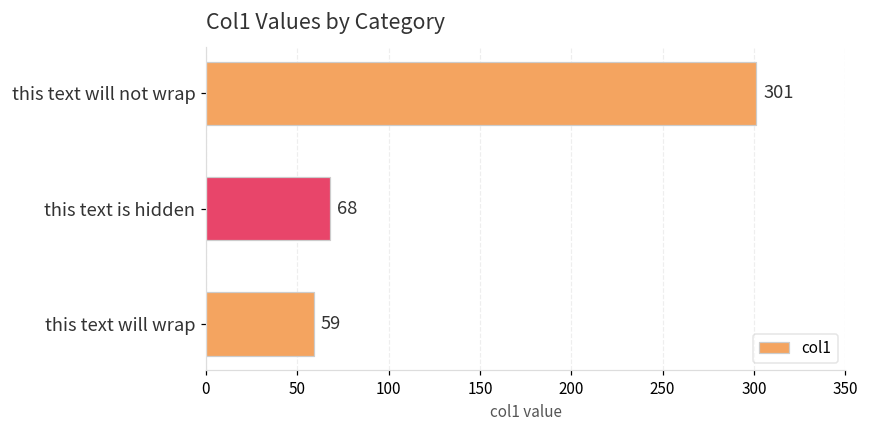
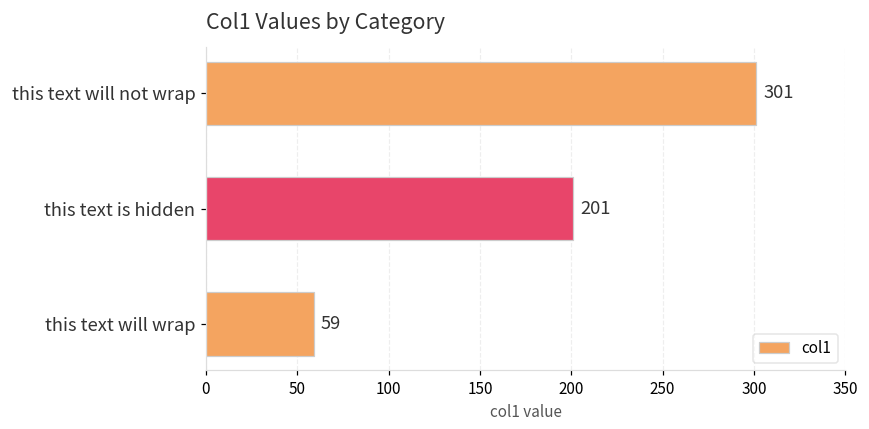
  {
    "this text will not wrap": 301,
-   "this text is hidden": 68,
+   "this text is hidden": 201,
    "this text will wrap": 59
  }
